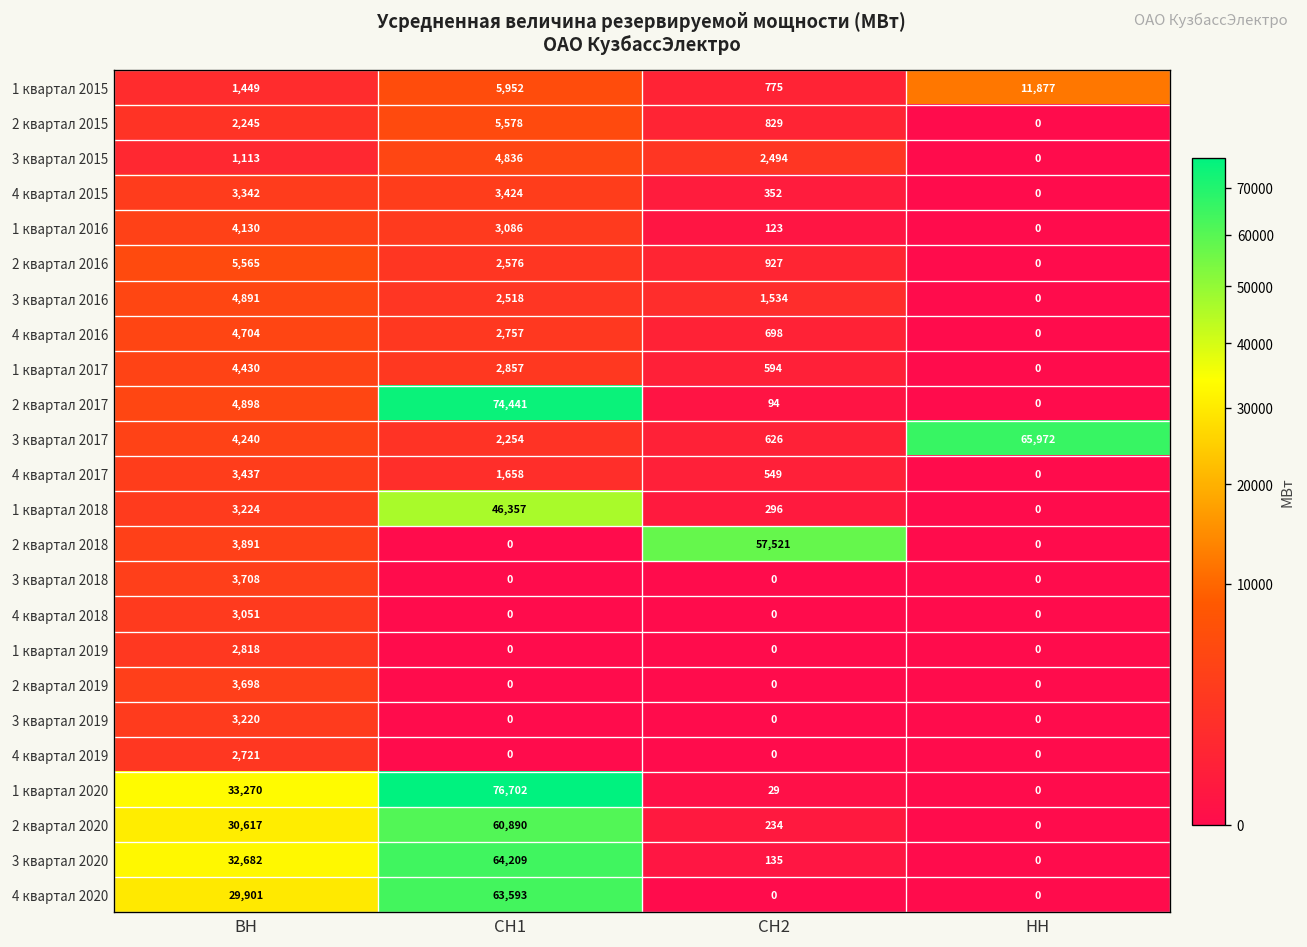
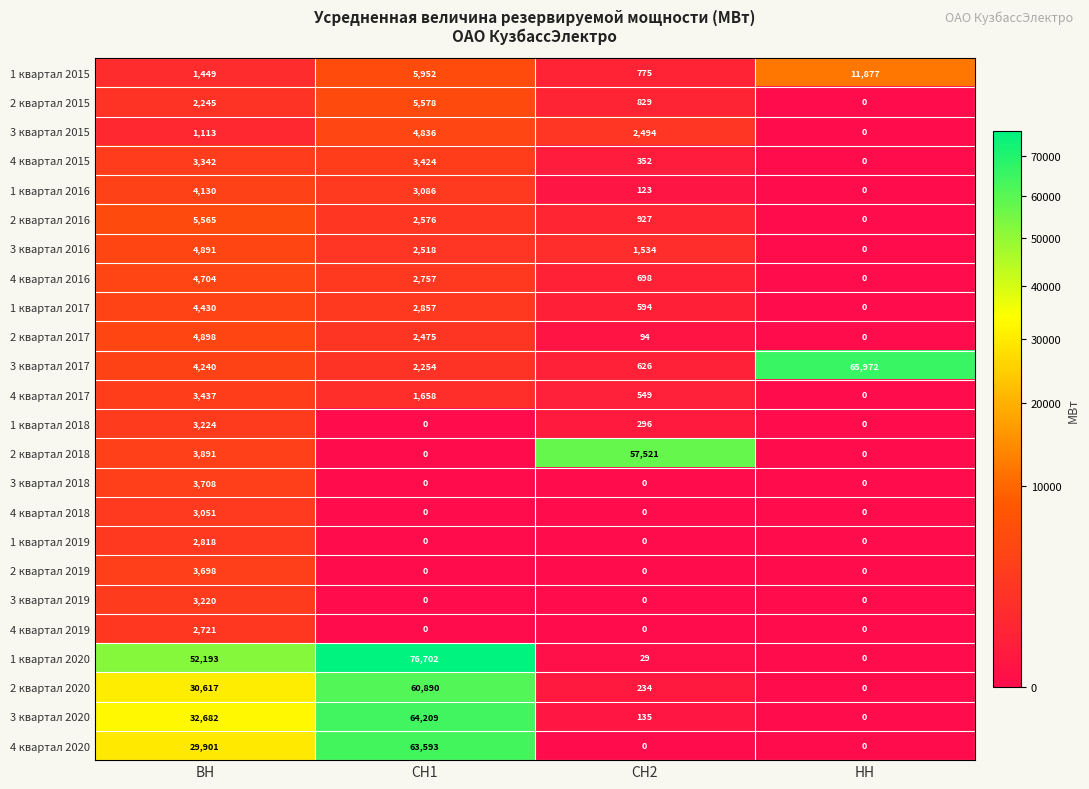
  {
    "1 квартал 2015": {
      "ВН": "1,449",
      "СН1": "5,952",
      "СН2": "775",
      "НН": "11,877"
    },
    "2 квартал 2015": {
      "ВН": "2,245",
      "СН1": "5,578",
      "СН2": "829",
      "НН": "0"
    },
    "3 квартал 2015": {
      "ВН": "1,113",
      "СН1": "4,836",
      "СН2": "2,494",
      "НН": "0"
    },
    "4 квартал 2015": {
      "ВН": "3,342",
      "СН1": "3,424",
      "СН2": "352",
      "НН": "0"
    },
    "1 квартал 2016": {
      "ВН": "4,130",
      "СН1": "3,086",
      "СН2": "123",
      "НН": "0"
    },
    "2 квартал 2016": {
      "ВН": "5,565",
      "СН1": "2,576",
      "СН2": "927",
      "НН": "0"
    },
    "3 квартал 2016": {
      "ВН": "4,891",
      "СН1": "2,518",
      "СН2": "1,534",
      "НН": "0"
    },
    "4 квартал 2016": {
      "ВН": "4,704",
      "СН1": "2,757",
      "СН2": "698",
      "НН": "0"
    },
    "1 квартал 2017": {
      "ВН": "4,430",
      "СН1": "2,857",
      "СН2": "594",
      "НН": "0"
    },
    "2 квартал 2017": {
      "ВН": "4,898",
-     "СН1": "74,441",
+     "СН1": "2,475",
      "СН2": "94",
      "НН": "0"
    },
    "3 квартал 2017": {
      "ВН": "4,240",
      "СН1": "2,254",
      "СН2": "626",
      "НН": "65,972"
    },
    "4 квартал 2017": {
      "ВН": "3,437",
      "СН1": "1,658",
      "СН2": "549",
      "НН": "0"
    },
    "1 квартал 2018": {
      "ВН": "3,224",
-     "СН1": "46,357",
+     "СН1": "0",
      "СН2": "296",
      "НН": "0"
    },
    "2 квартал 2018": {
      "ВН": "3,891",
      "СН1": "0",
      "СН2": "57,521",
      "НН": "0"
    },
    "3 квартал 2018": {
      "ВН": "3,708",
      "СН1": "0",
      "СН2": "0",
      "НН": "0"
    },
    "4 квартал 2018": {
      "ВН": "3,051",
      "СН1": "0",
      "СН2": "0",
      "НН": "0"
    },
    "1 квартал 2019": {
      "ВН": "2,818",
      "СН1": "0",
      "СН2": "0",
      "НН": "0"
    },
    "2 квартал 2019": {
      "ВН": "3,698",
      "СН1": "0",
      "СН2": "0",
      "НН": "0"
    },
    "3 квартал 2019": {
      "ВН": "3,220",
      "СН1": "0",
      "СН2": "0",
      "НН": "0"
    },
    "4 квартал 2019": {
      "ВН": "2,721",
      "СН1": "0",
      "СН2": "0",
      "НН": "0"
    },
    "1 квартал 2020": {
-     "ВН": "33,270",
+     "ВН": "52,193",
      "СН1": "76,702",
      "СН2": "29",
      "НН": "0"
    },
    "2 квартал 2020": {
      "ВН": "30,617",
      "СН1": "60,890",
      "СН2": "234",
      "НН": "0"
    },
    "3 квартал 2020": {
      "ВН": "32,682",
      "СН1": "64,209",
      "СН2": "135",
      "НН": "0"
    },
    "4 квартал 2020": {
      "ВН": "29,901",
      "СН1": "63,593",
      "СН2": "0",
      "НН": "0"
    }
  }
